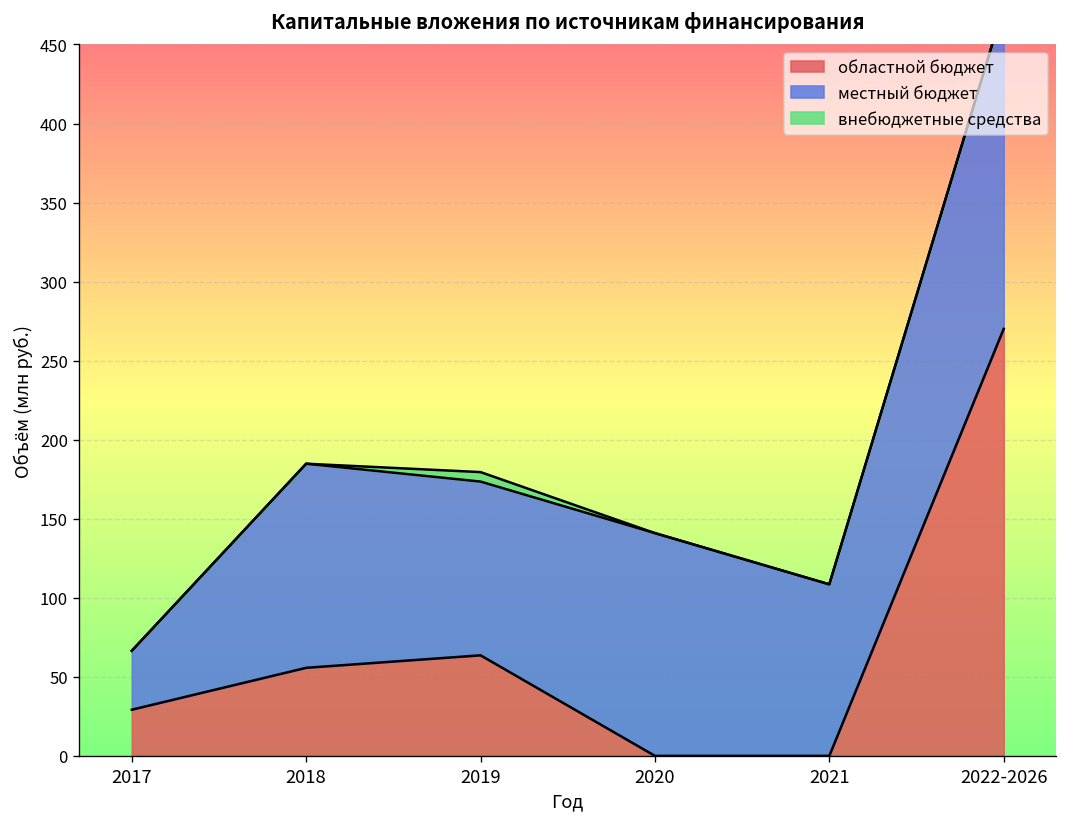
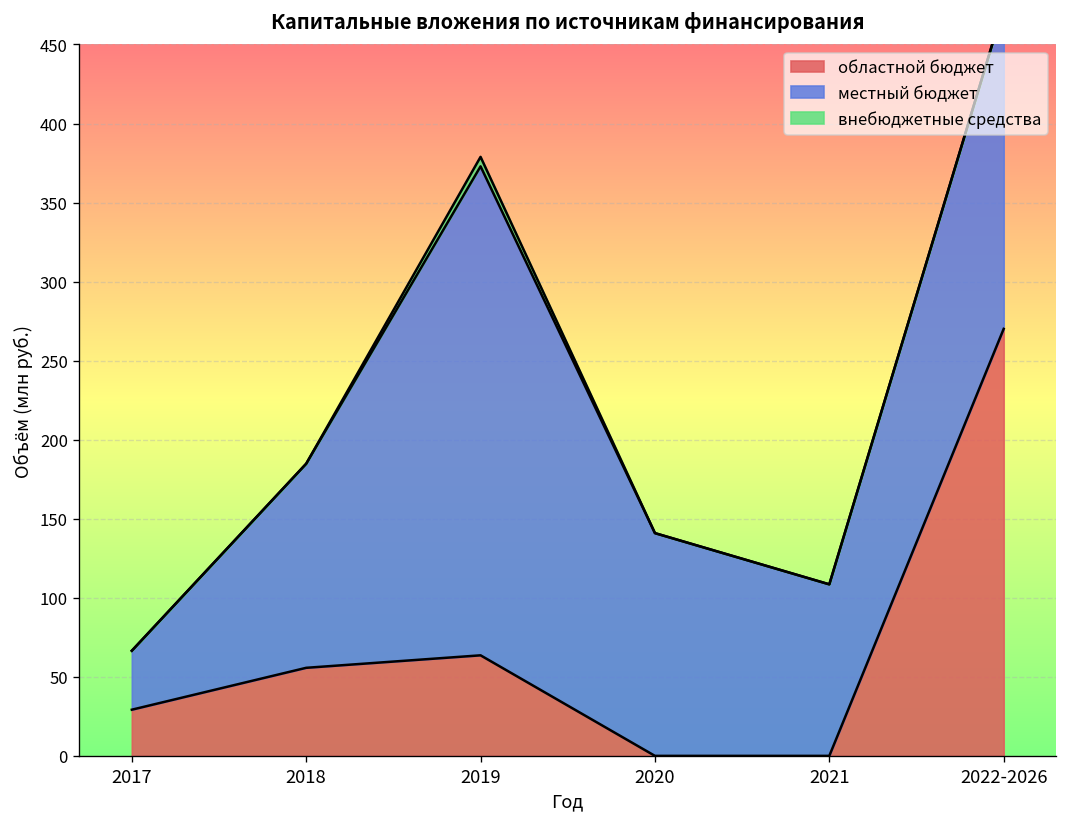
  {
    "областной бюджет": {
      "2017": 29,
      "2018": 56,
      "2019": 64,
      "2020": 0,
      "2021": 0,
      "2022-2026": 270
    },
    "местный бюджет": {
-     "2019": 110
+     "2019": 309
    },
    "внебюджетные средства": {
      "2019": 6
    }
  }
